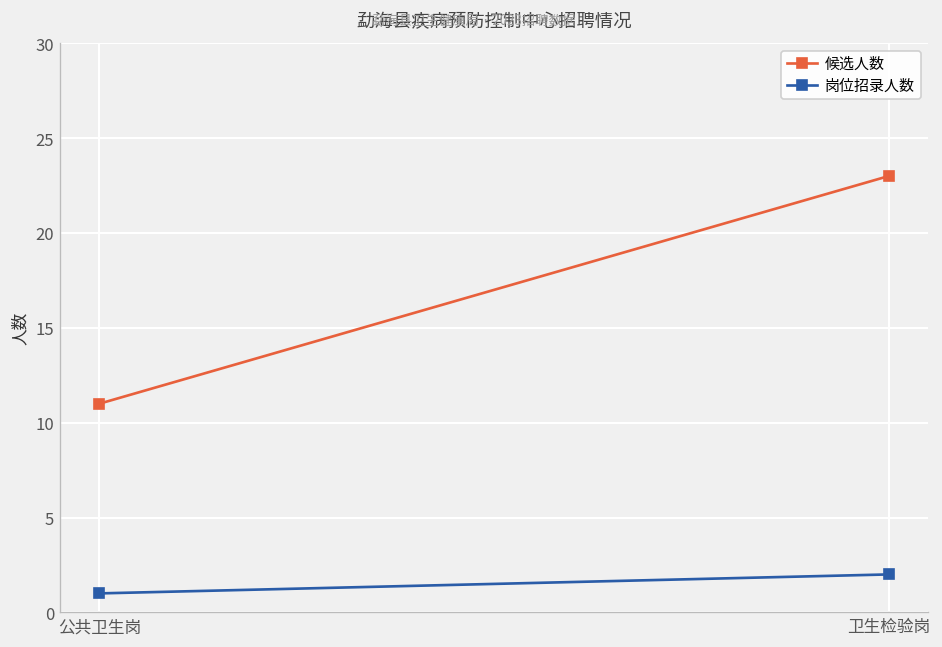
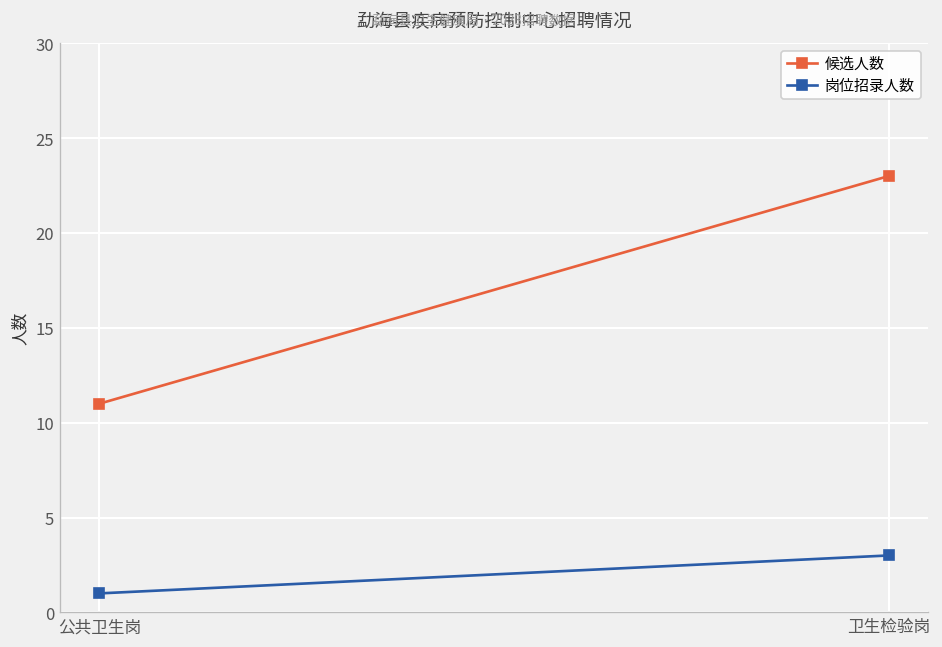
  {
    "候选人数": {
      "公共卫生岗": 11,
      "卫生检验岗": 23
    },
    "岗位招录人数": {
      "公共卫生岗": 1,
-     "卫生检验岗": 2
+     "卫生检验岗": 3
    }
  }
